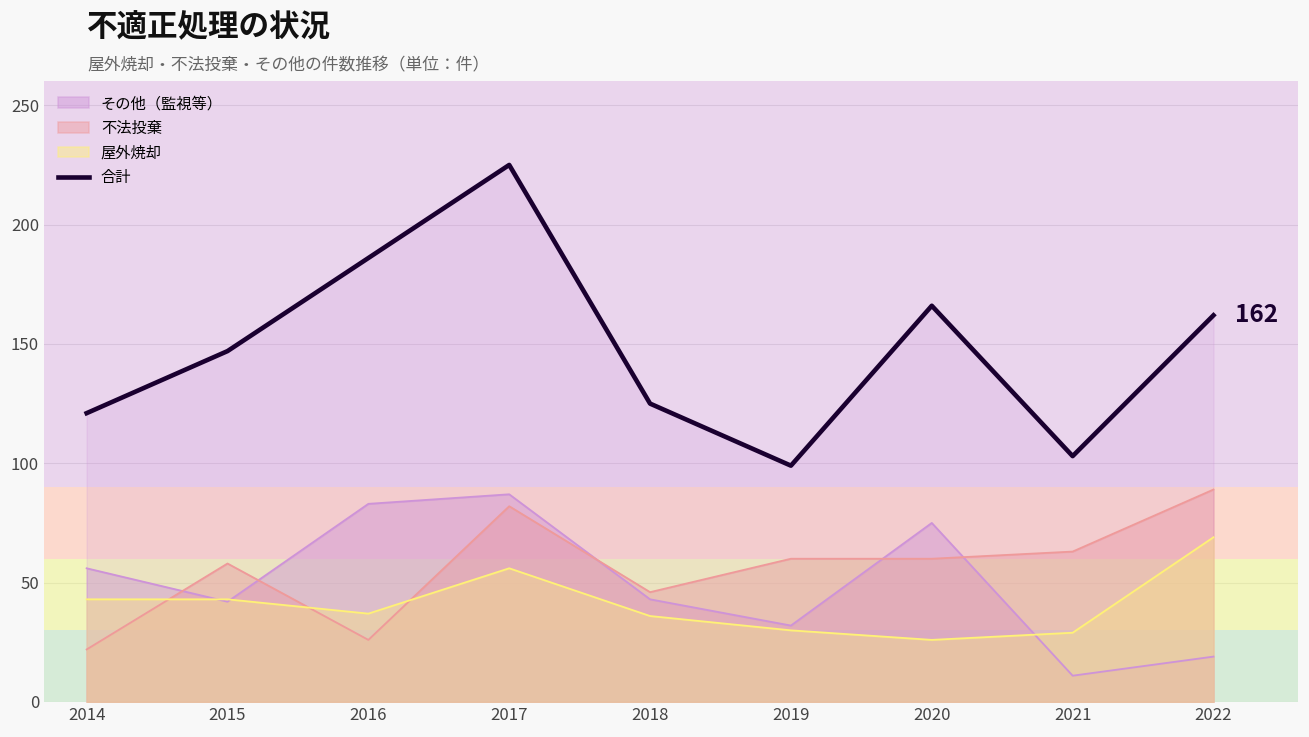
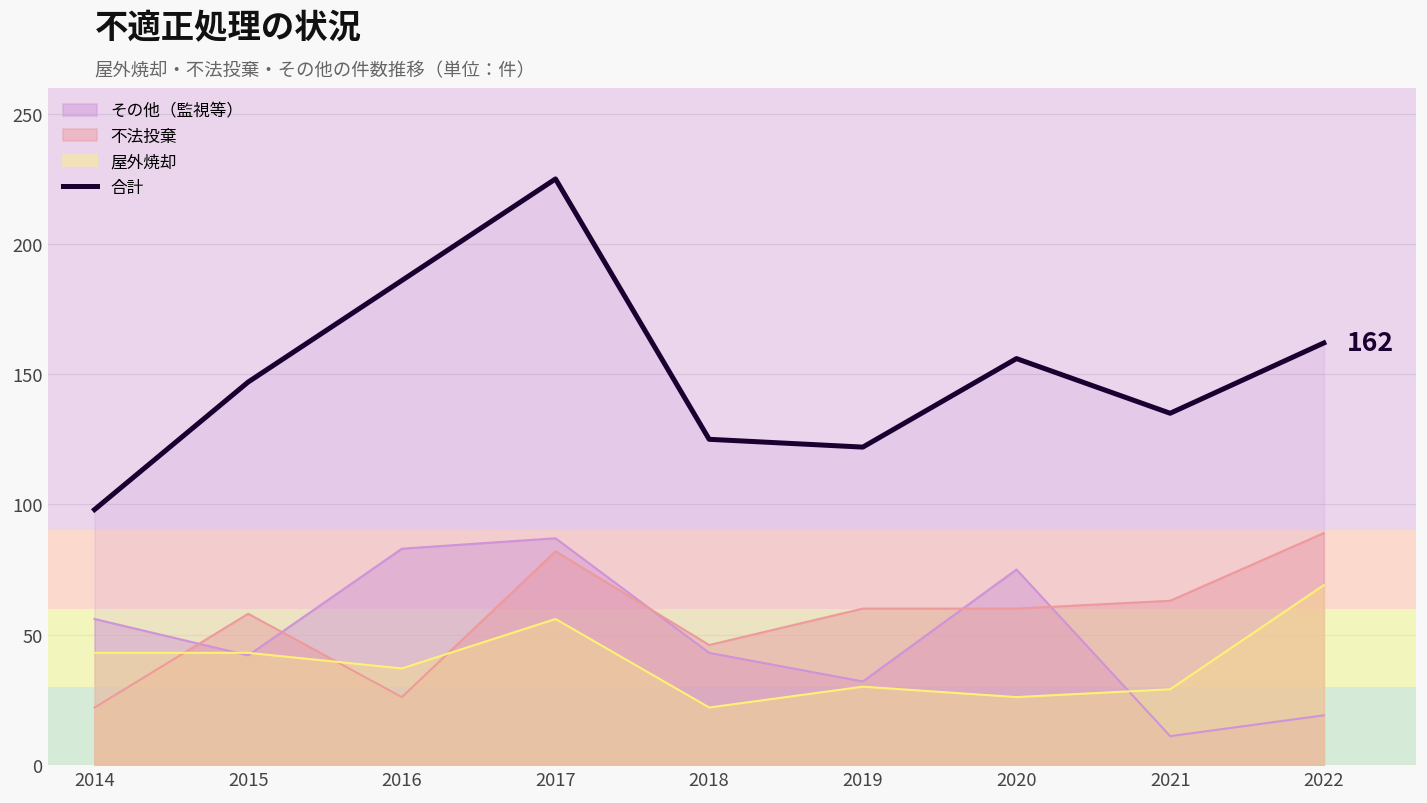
  {
    "屋外焼却": {
      "2014": 43,
      "2016": 37,
      "2017": 56,
-     "2018": 36,
+     "2018": 22,
      "2019": 30,
      "2020": 26,
      "2021": 29,
      "2022": 69
    },
    "合計": {
-     "2014": 121,
+     "2014": 98,
      "2015": 147,
      "2016": 186,
      "2017": 225,
      "2018": 125,
-     "2019": 99,
-     "2020": 166,
-     "2021": 103
+     "2019": 122,
+     "2020": 156,
+     "2021": 135
    }
  }
